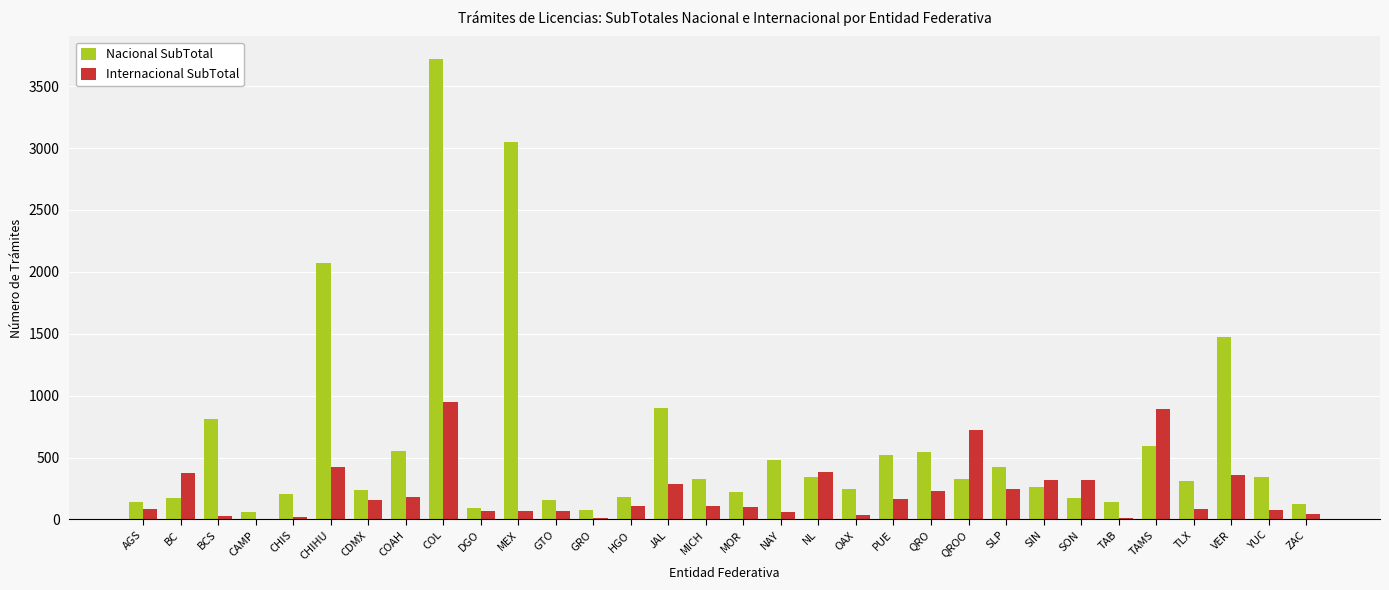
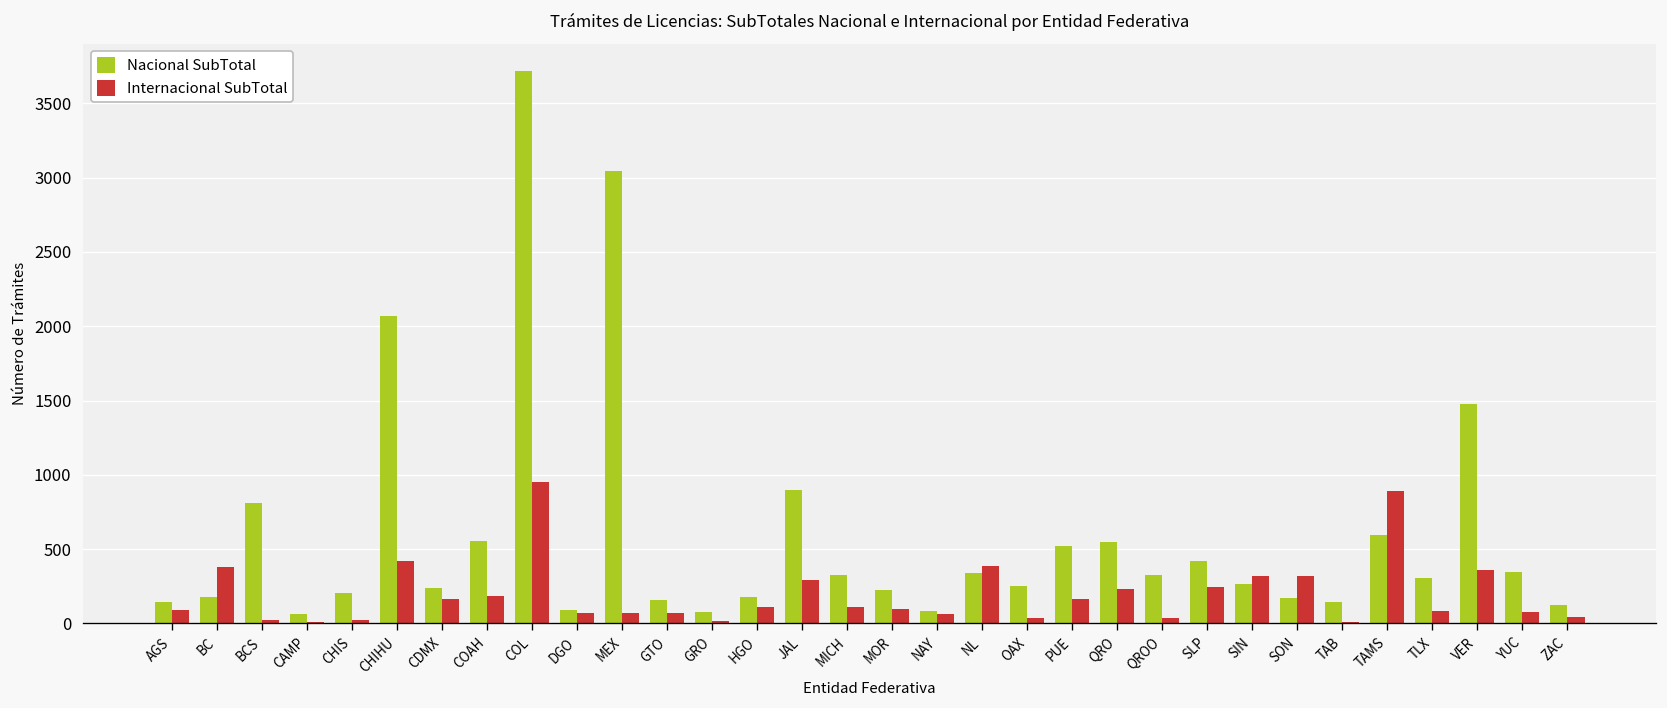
  {
    "Nacional SubTotal": {
      "AGS": 150,
      "BC": 180,
      "BCS": 810,
      "CAMP": 60,
      "CHIS": 210,
      "CHIHU": 2070,
      "CDMX": 240,
      "COAH": 560,
      "COL": 3720,
      "DGO": 90,
      "MEX": 3050,
      "GTO": 150,
      "GRO": 80,
      "HGO": 180,
      "JAL": 900,
      "MICH": 330,
      "MOR": 220,
-     "NAY": 480,
+     "NAY": 80,
      "NL": 340,
      "OAX": 250,
      "PUE": 520,
      "QRO": 550,
      "QROO": 320,
      "SLP": 420,
      "SIN": 260,
      "SON": 170,
      "TAB": 140,
      "TAMS": 590,
      "TLX": 310,
      "VER": 1480,
      "YUC": 350,
      "ZAC": 120
    },
    "Internacional SubTotal": {
      "AGS": 90,
      "BC": 380,
      "BCS": 30,
      "CHIS": 20,
      "CHIHU": 420,
      "CDMX": 160,
      "COAH": 180,
      "COL": 950,
      "DGO": 70,
      "MEX": 70,
      "GTO": 70,
      "HGO": 110,
      "JAL": 290,
      "MICH": 110,
      "MOR": 100,
      "NAY": 60,
      "NL": 390,
      "OAX": 30,
      "PUE": 170,
      "QRO": 230,
-     "QROO": 720,
+     "QROO": 30,
      "SLP": 250,
      "SIN": 320,
      "SON": 320,
      "TAMS": 890,
      "TLX": 80,
      "VER": 360,
      "YUC": 80,
      "ZAC": 40
    }
  }
